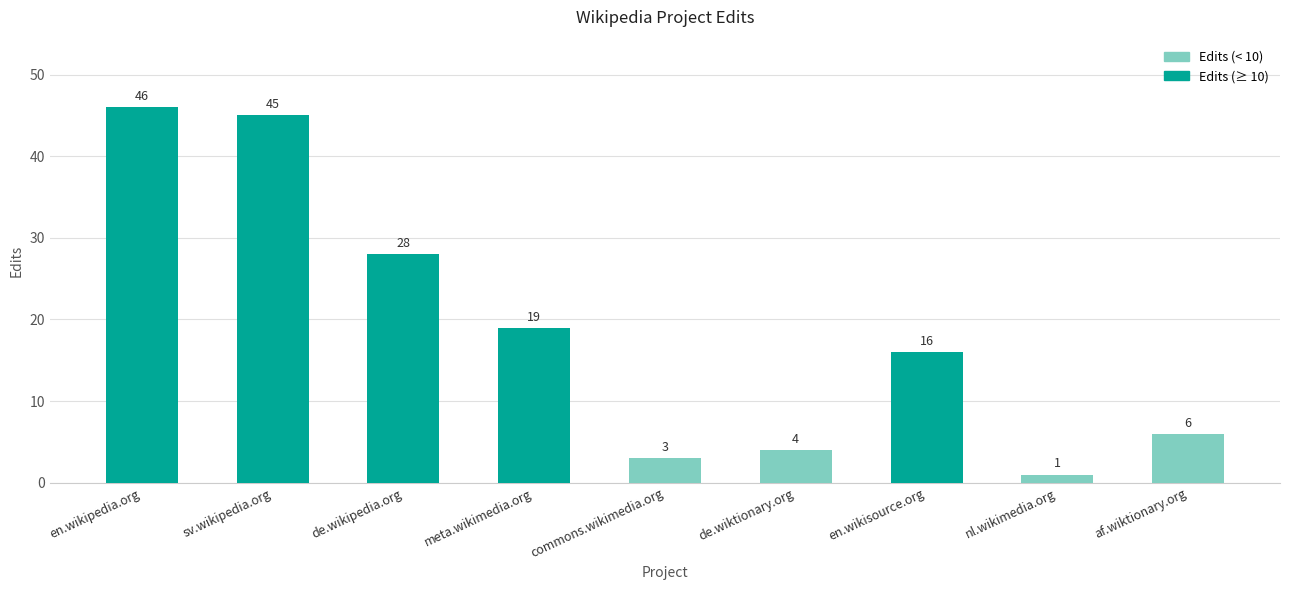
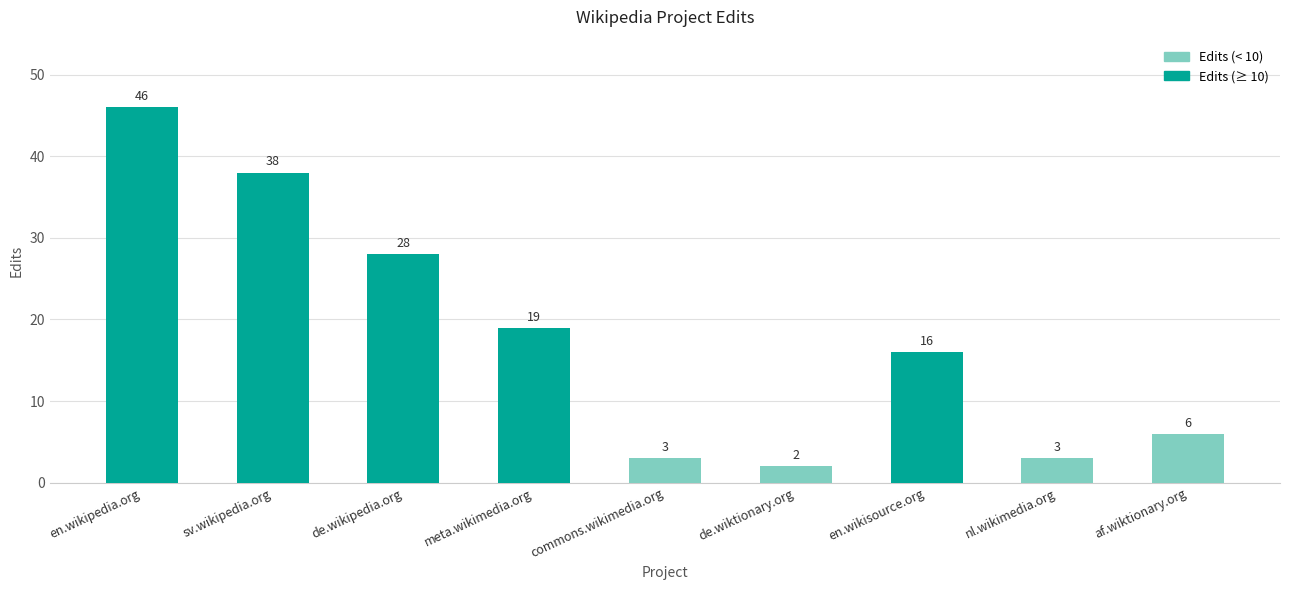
  {
    "en.wikipedia.org": 46,
-   "sv.wikipedia.org": 45,
+   "sv.wikipedia.org": 38,
    "de.wikipedia.org": 28,
    "meta.wikimedia.org": 19,
    "commons.wikimedia.org": 3,
-   "de.wiktionary.org": 4,
+   "de.wiktionary.org": 2,
    "en.wikisource.org": 16,
-   "nl.wikimedia.org": 1,
+   "nl.wikimedia.org": 3,
    "af.wiktionary.org": 6
  }
